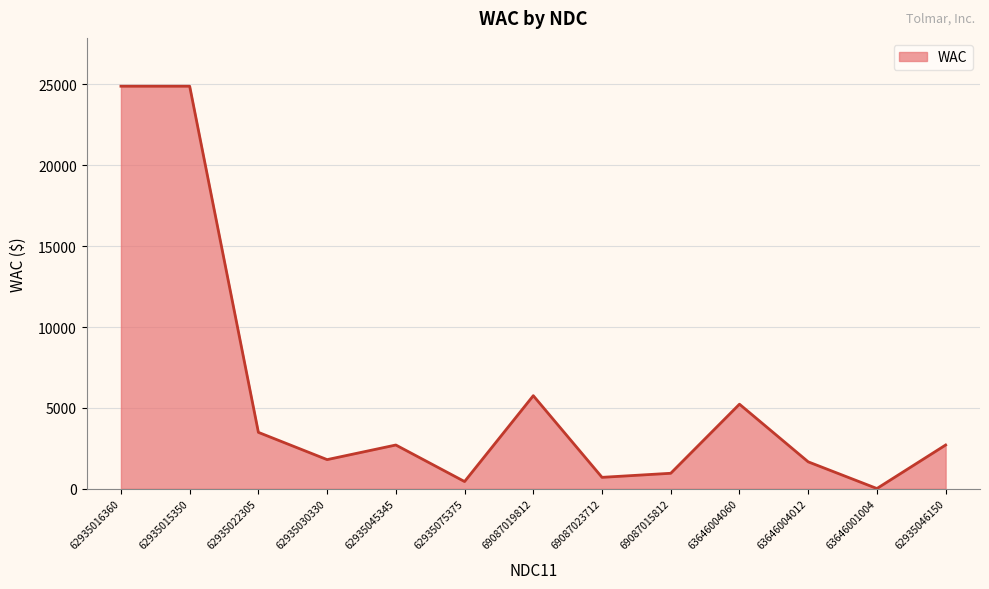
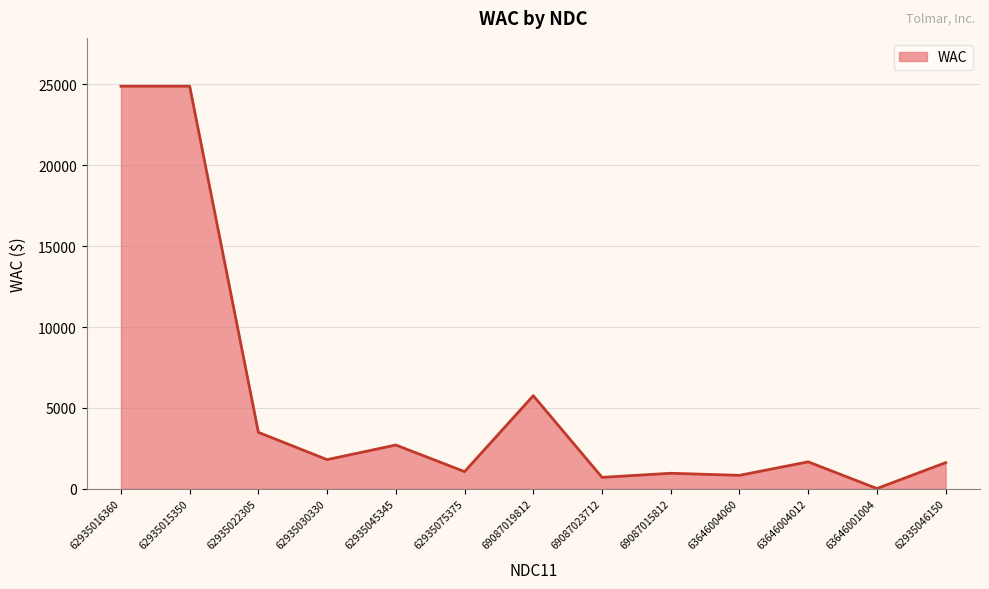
  {
    "62935016360": 24900,
    "62935015350": 24900,
    "62935022305": 3500,
    "62935030330": 1800,
    "62935045345": 2700,
-   "62935075375": 500,
+   "62935075375": 1100,
    "69087019812": 5800,
    "69087023712": 700,
    "69087015812": 1000,
-   "63646004060": 5200,
+   "63646004060": 800,
    "63646004012": 1700,
    "63646001004": 0,
-   "62935046150": 2700
+   "62935046150": 1600
  }
